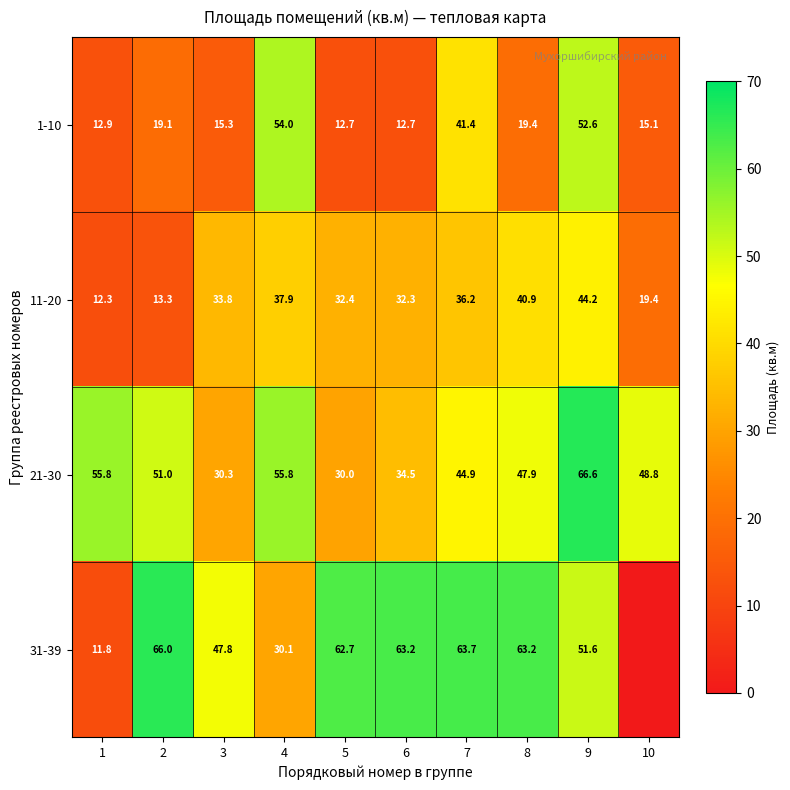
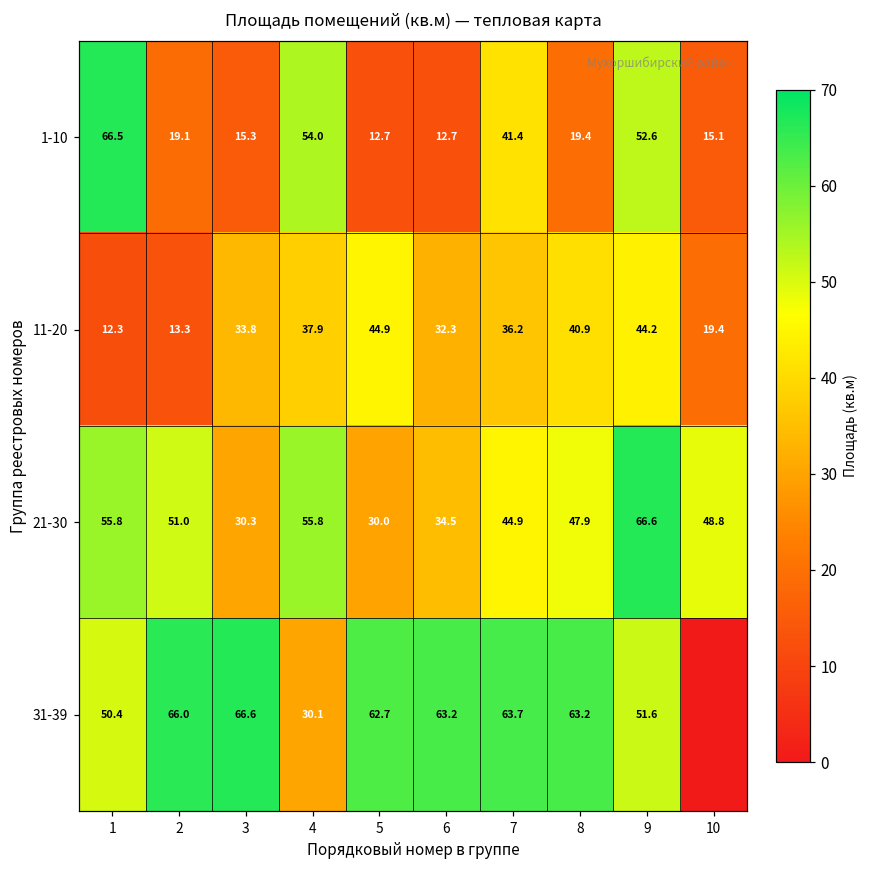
  {
    "1-10": {
-     "1": 12.9,
+     "1": 66.5,
      "2": 19.1,
      "3": 15.3,
      "4": 54.0,
      "5": 12.7,
      "6": 12.7,
      "7": 41.4,
      "8": 19.4,
      "10": 15.1
    },
    "11-20": {
      "1": 12.3,
      "2": 13.3,
      "3": 33.8,
      "4": 37.9,
-     "5": 32.4,
+     "5": 44.9,
      "6": 32.3,
      "7": 36.2,
      "8": 40.9,
      "9": 44.2,
      "10": 19.4
    },
    "21-30": {
      "1": 55.8,
      "2": 51.0,
      "3": 30.3,
      "4": 55.8,
      "5": 30.0,
      "6": 34.5,
      "7": 44.9,
      "8": 47.9,
      "9": 66.6,
      "10": 48.8
    },
    "31-39": {
-     "1": 11.8,
+     "1": 50.4,
      "2": 66.0,
-     "3": 47.8,
+     "3": 66.6,
      "4": 30.1,
      "5": 62.7,
      "6": 63.2,
      "7": 63.7,
      "8": 63.2,
      "9": 51.6
    }
  }
